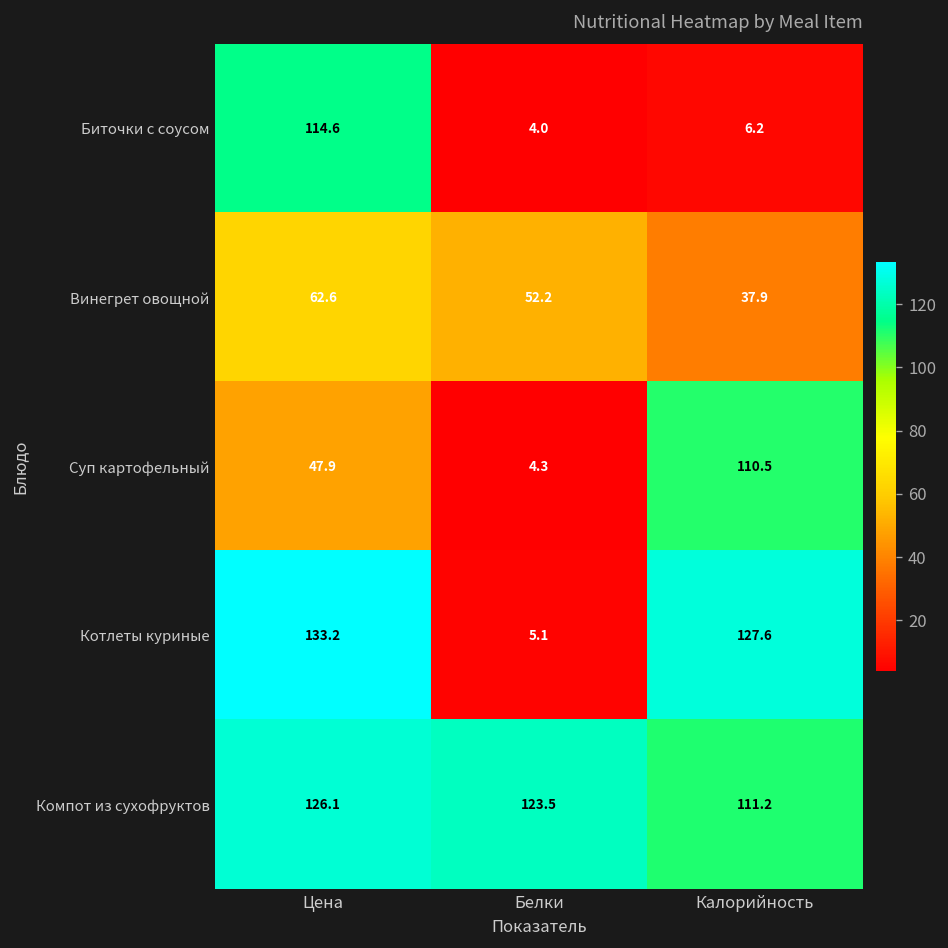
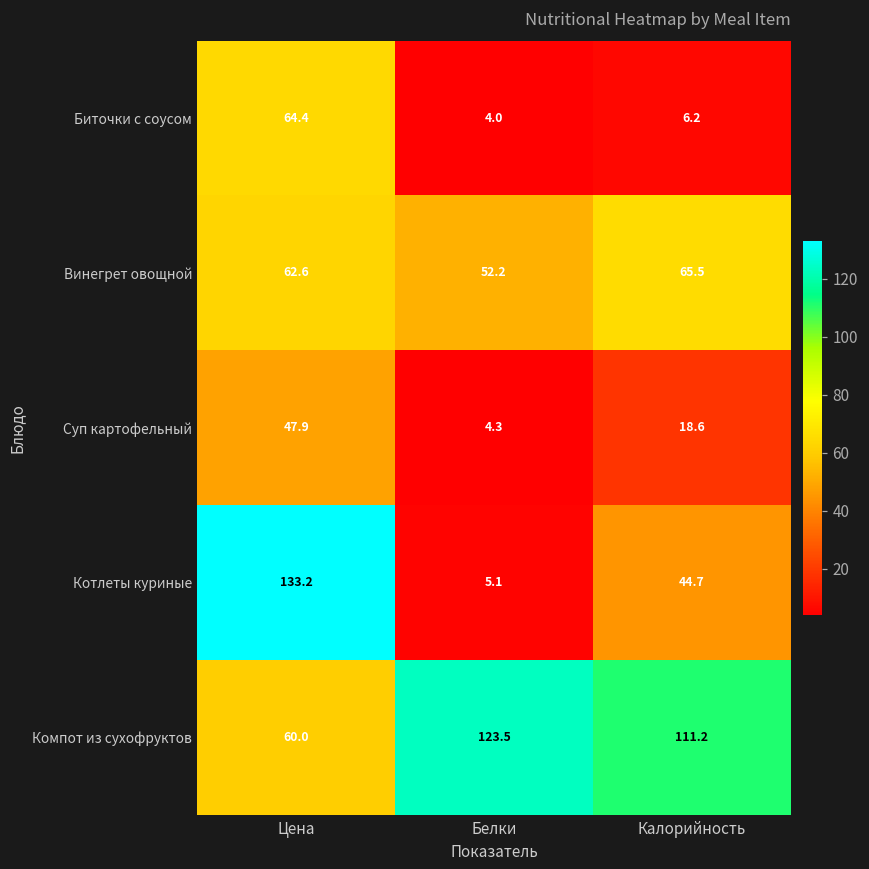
  {
    "Биточки с соусом": {
-     "Цена": 114.6,
+     "Цена": 64.4,
      "Белки": 4.0,
      "Калорийность": 6.2
    },
    "Винегрет овощной": {
      "Цена": 62.6,
      "Белки": 52.2,
-     "Калорийность": 37.9
+     "Калорийность": 65.5
    },
    "Суп картофельный": {
      "Цена": 47.9,
      "Белки": 4.3,
-     "Калорийность": 110.5
+     "Калорийность": 18.6
    },
    "Котлеты куриные": {
      "Цена": 133.2,
      "Белки": 5.1,
-     "Калорийность": 127.6
+     "Калорийность": 44.7
    },
    "Компот из сухофруктов": {
-     "Цена": 126.1,
+     "Цена": 60.0,
      "Белки": 123.5,
      "Калорийность": 111.2
    }
  }
